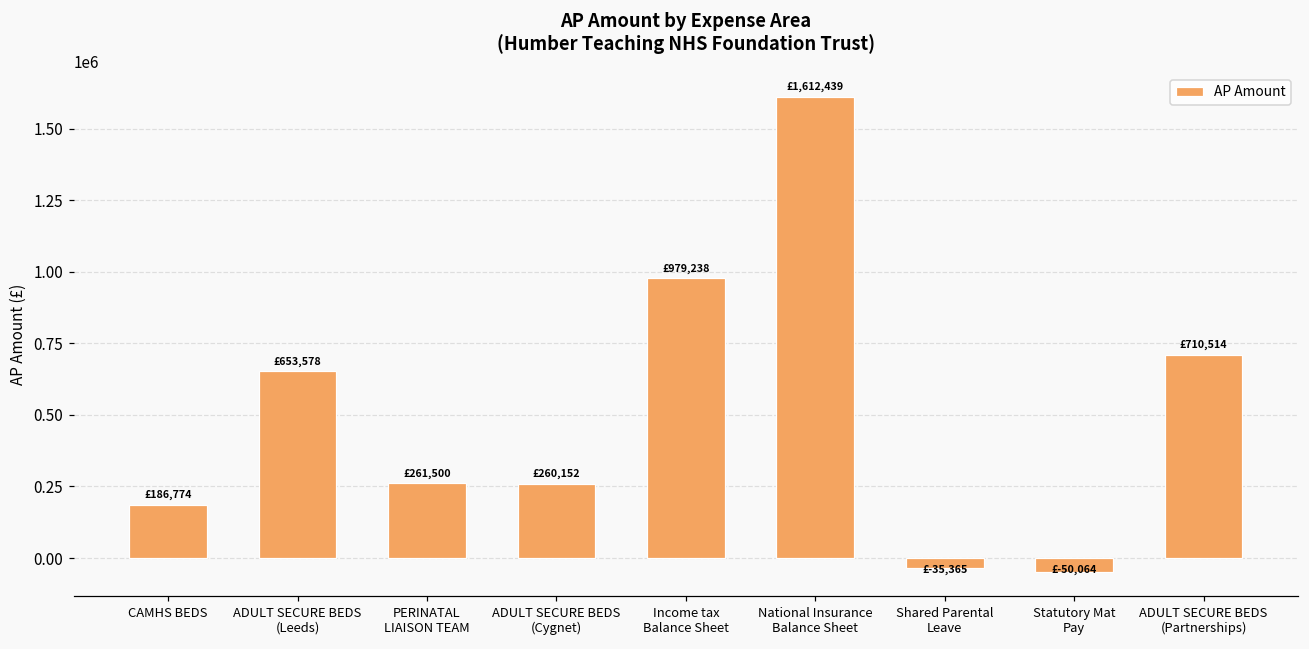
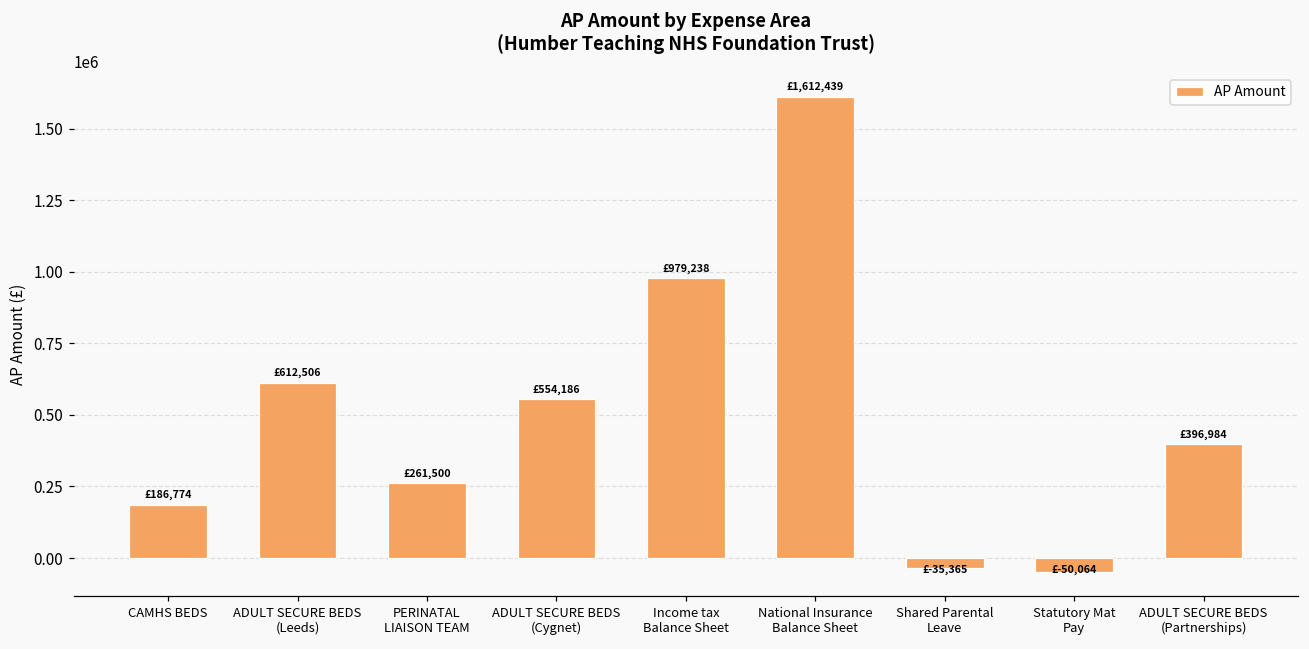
  {
    "CAMHS BEDS": "£186,774",
-   "ADULT SECURE BEDS (Leeds)": "£653,578",
+   "ADULT SECURE BEDS (Leeds)": "£612,506",
    "PERINATAL LIAISON TEAM": "£261,500",
-   "ADULT SECURE BEDS (Cygnet)": "£260,152",
+   "ADULT SECURE BEDS (Cygnet)": "£554,186",
    "Income tax Balance Sheet": "£979,238",
    "National Insurance Balance Sheet": "£1,612,439",
    "Shared Parental Leave": "£-35,365",
    "Statutory Mat Pay": "£-50,064",
-   "ADULT SECURE BEDS (Partnerships)": "£710,514"
+   "ADULT SECURE BEDS (Partnerships)": "£396,984"
  }
